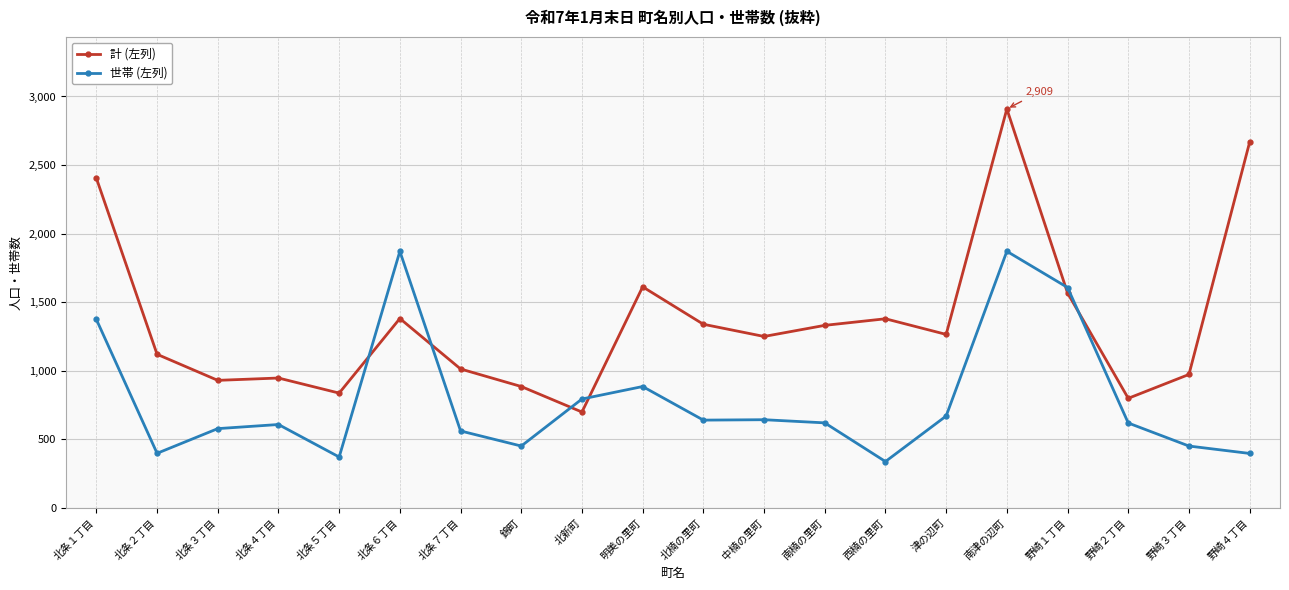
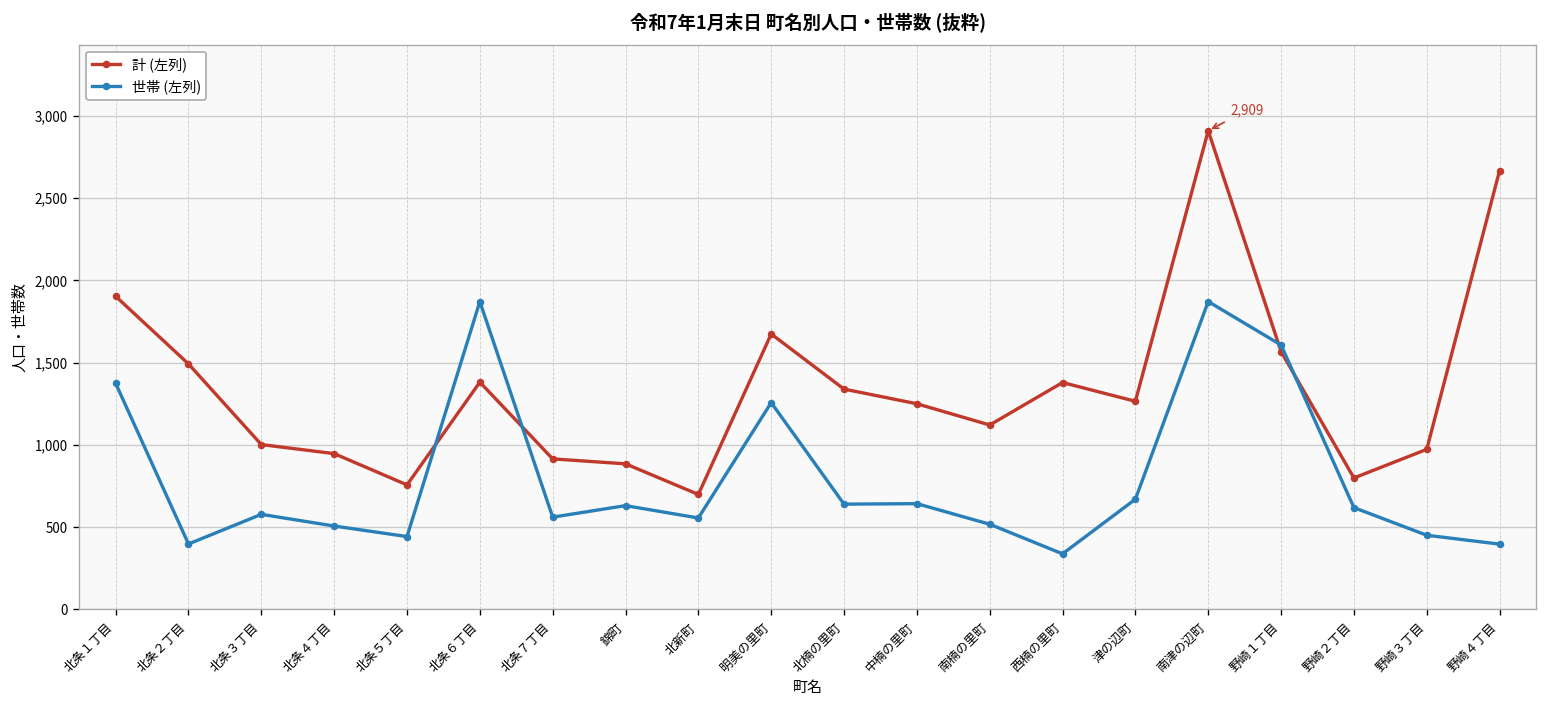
  {
    "計 (左列)": {
-     "北条１丁目": "2,400",
-     "北条２丁目": "1,120",
-     "北条３丁目": "930",
+     "北条１丁目": "1,900",
+     "北条２丁目": "1,490",
+     "北条３丁目": "1,000",
      "北条４丁目": "950",
-     "北条５丁目": "840",
+     "北条５丁目": "760",
      "北条６丁目": "1,380",
-     "北条７丁目": "1,010",
+     "北条７丁目": "920",
      "錦町": "890",
      "北新町": "700",
-     "明美の里町": "1,610",
+     "明美の里町": "1,670",
      "北楠の里町": "1,340",
      "中楠の里町": "1,250",
-     "南楠の里町": "1,330",
+     "南楠の里町": "1,120",
      "西楠の里町": "1,380",
      "津の辺町": "1,270",
      "野崎１丁目": "1,570",
      "野崎２丁目": "800",
      "野崎３丁目": "970",
      "野崎４丁目": "2,670"
    },
    "世帯 (左列)": {
      "北条１丁目": "1,370",
      "北条２丁目": "400",
      "北条３丁目": "580",
-     "北条４丁目": "610",
-     "北条５丁目": "370",
+     "北条４丁目": "510",
+     "北条５丁目": "440",
      "北条６丁目": "1,870",
      "北条７丁目": "560",
-     "錦町": "450",
-     "北新町": "790",
-     "明美の里町": "890",
+     "錦町": "630",
+     "北新町": "560",
+     "明美の里町": "1,260",
      "北楠の里町": "640",
      "中楠の里町": "640",
-     "南楠の里町": "620",
+     "南楠の里町": "520",
      "西楠の里町": "340",
      "津の辺町": "670",
      "南津の辺町": "1,870",
      "野崎１丁目": "1,610",
      "野崎２丁目": "620",
      "野崎３丁目": "450",
      "野崎４丁目": "400"
    }
  }
